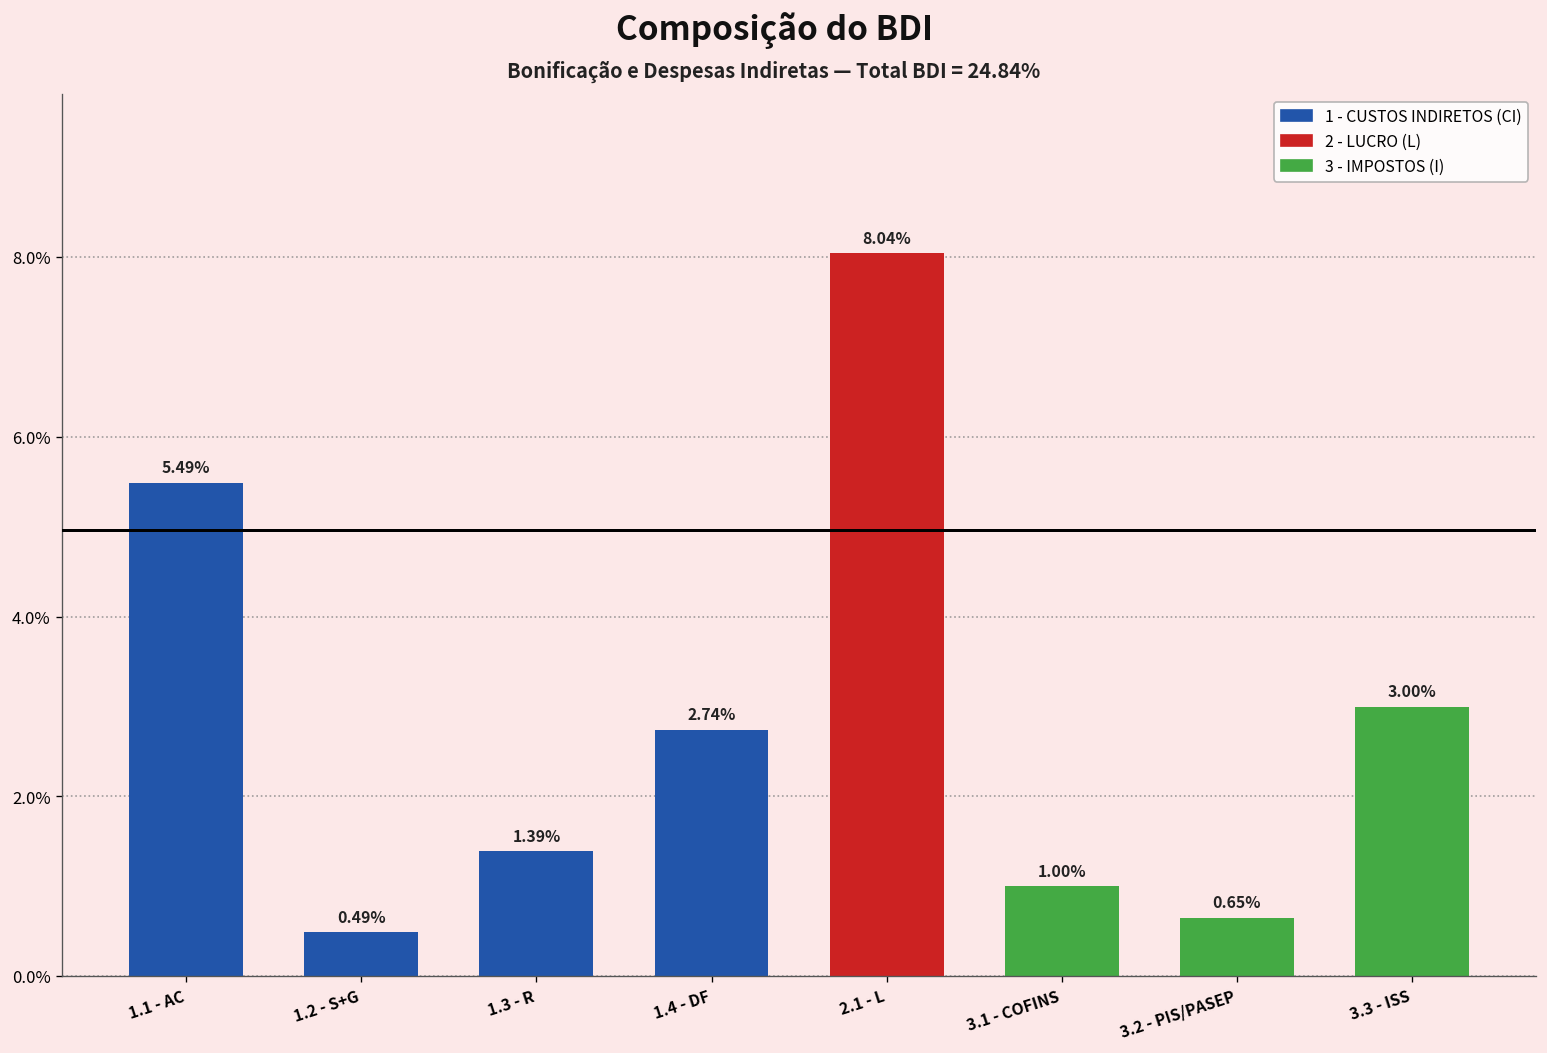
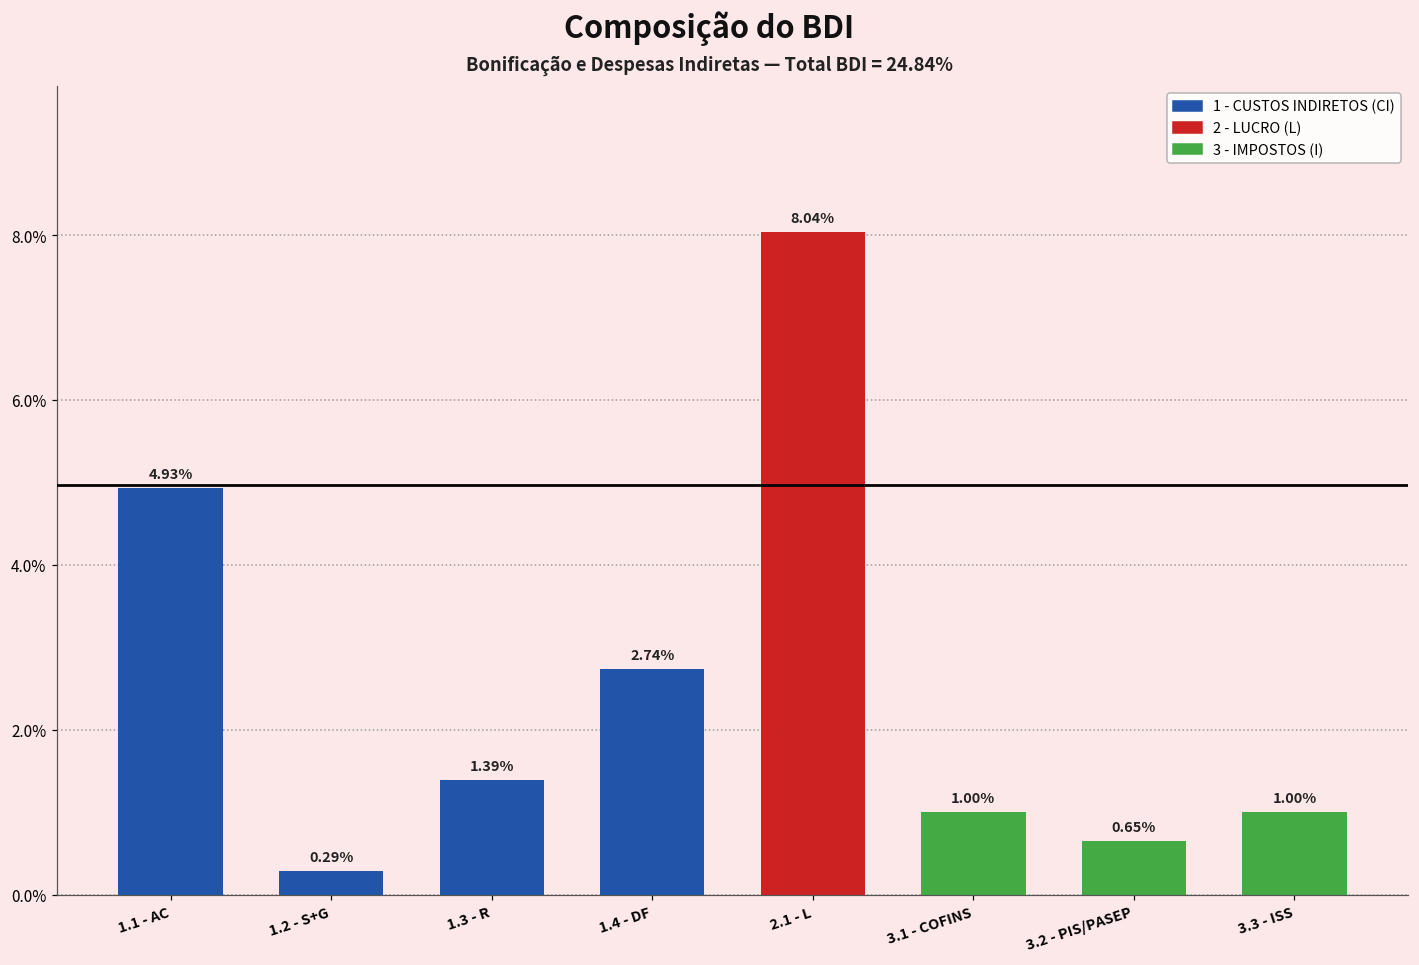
  {
-   "1.1 - AC": "5.49%",
-   "1.2 - S+G": "0.49%",
+   "1.1 - AC": "4.93%",
+   "1.2 - S+G": "0.29%",
    "1.3 - R": "1.39%",
    "1.4 - DF": "2.74%",
    "2.1 - L": "8.04%",
    "3.1 - COFINS": "1.00%",
    "3.2 - PIS/PASEP": "0.65%",
-   "3.3 - ISS": "3.00%"
+   "3.3 - ISS": "1.00%"
  }
